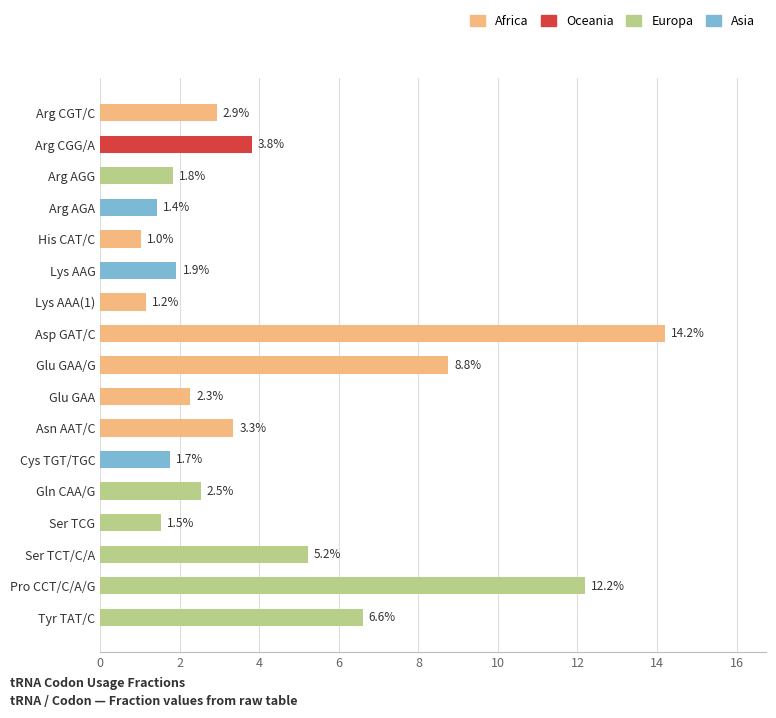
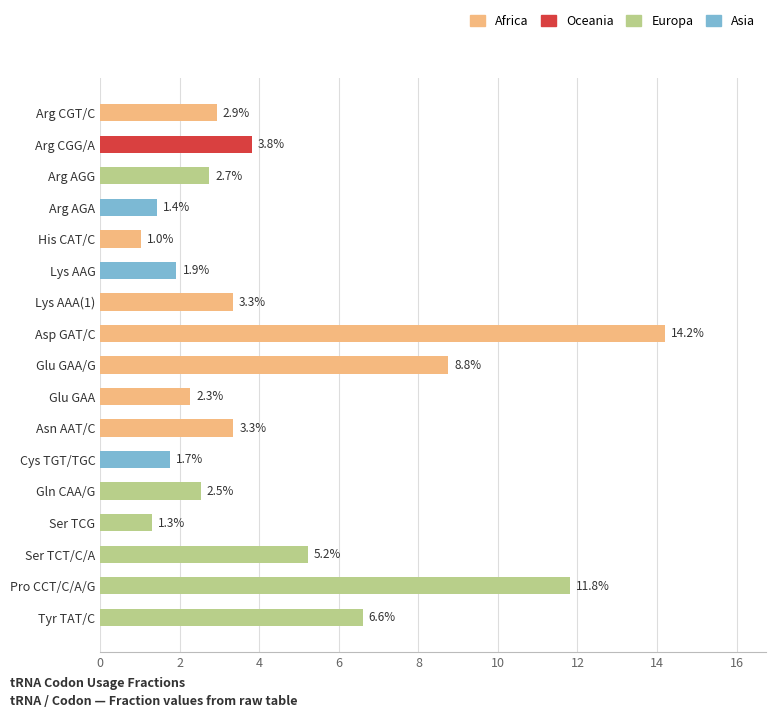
  {
    "Arg CGT/C": "2.9%",
    "Arg CGG/A": "3.8%",
-   "Arg AGG": "1.8%",
+   "Arg AGG": "2.7%",
    "Arg AGA": "1.4%",
    "His CAT/C": "1.0%",
    "Lys AAG": "1.9%",
-   "Lys AAA(1)": "1.2%",
+   "Lys AAA(1)": "3.3%",
    "Asp GAT/C": "14.2%",
    "Glu GAA/G": "8.8%",
    "Glu GAA": "2.3%",
    "Asn AAT/C": "3.3%",
    "Cys TGT/TGC": "1.7%",
    "Gln CAA/G": "2.5%",
-   "Ser TCG": "1.5%",
+   "Ser TCG": "1.3%",
    "Ser TCT/C/A": "5.2%",
-   "Pro CCT/C/A/G": "12.2%",
+   "Pro CCT/C/A/G": "11.8%",
    "Tyr TAT/C": "6.6%"
  }
